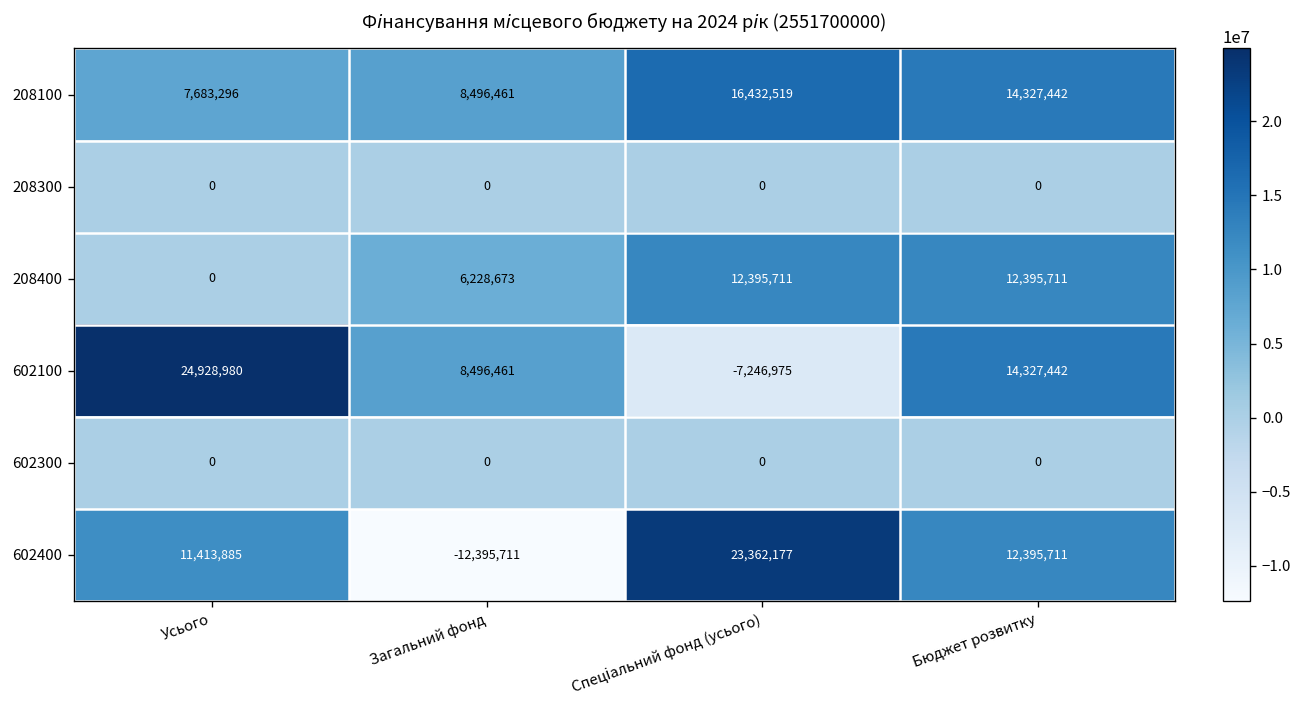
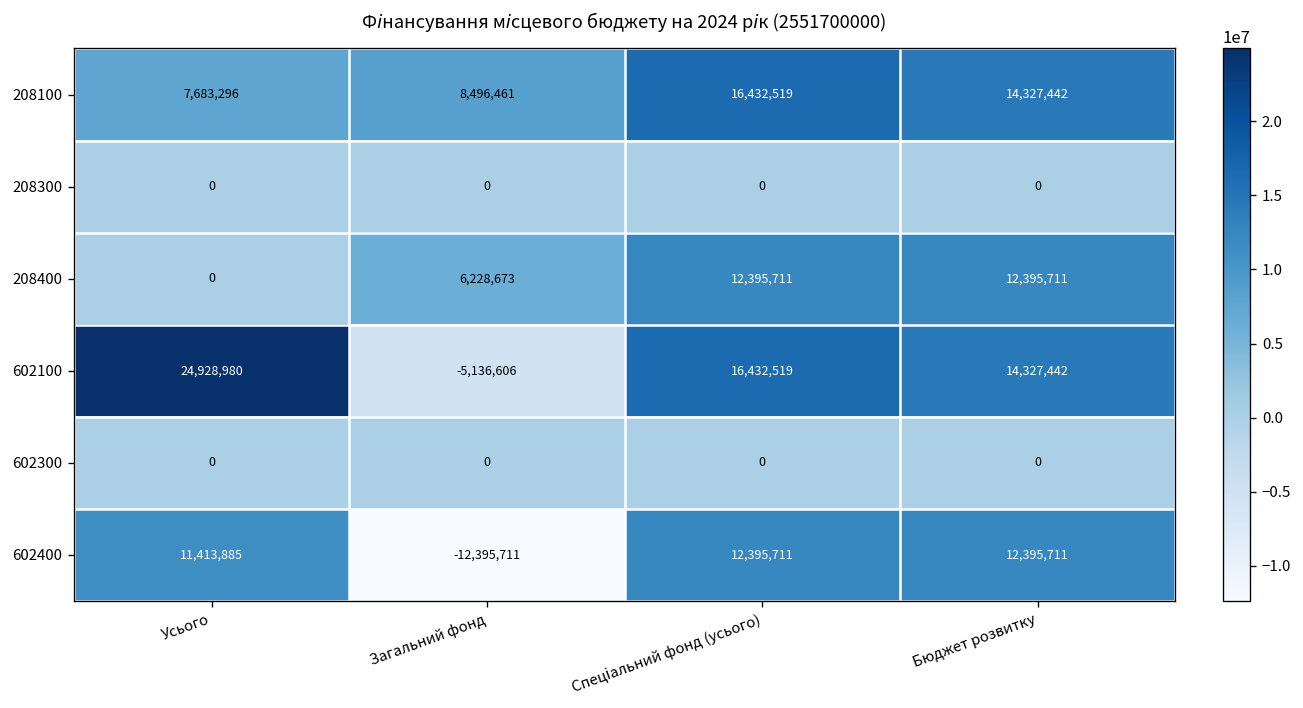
  {
    "208100": {
      "Усього": "7,683,296",
      "Загальний фонд": "8,496,461",
      "Спеціальний фонд (усього)": "16,432,519",
      "Бюджет розвитку": "14,327,442"
    },
    "208300": {
      "Усього": "0",
      "Загальний фонд": "0",
      "Спеціальний фонд (усього)": "0",
      "Бюджет розвитку": "0"
    },
    "208400": {
      "Усього": "0",
      "Загальний фонд": "6,228,673",
      "Спеціальний фонд (усього)": "12,395,711",
      "Бюджет розвитку": "12,395,711"
    },
    "602100": {
      "Усього": "24,928,980",
-     "Загальний фонд": "8,496,461",
-     "Спеціальний фонд (усього)": "-7,246,975",
+     "Загальний фонд": "-5,136,606",
+     "Спеціальний фонд (усього)": "16,432,519",
      "Бюджет розвитку": "14,327,442"
    },
    "602300": {
      "Усього": "0",
      "Загальний фонд": "0",
      "Спеціальний фонд (усього)": "0",
      "Бюджет розвитку": "0"
    },
    "602400": {
      "Усього": "11,413,885",
      "Загальний фонд": "-12,395,711",
-     "Спеціальний фонд (усього)": "23,362,177",
+     "Спеціальний фонд (усього)": "12,395,711",
      "Бюджет розвитку": "12,395,711"
    }
  }
